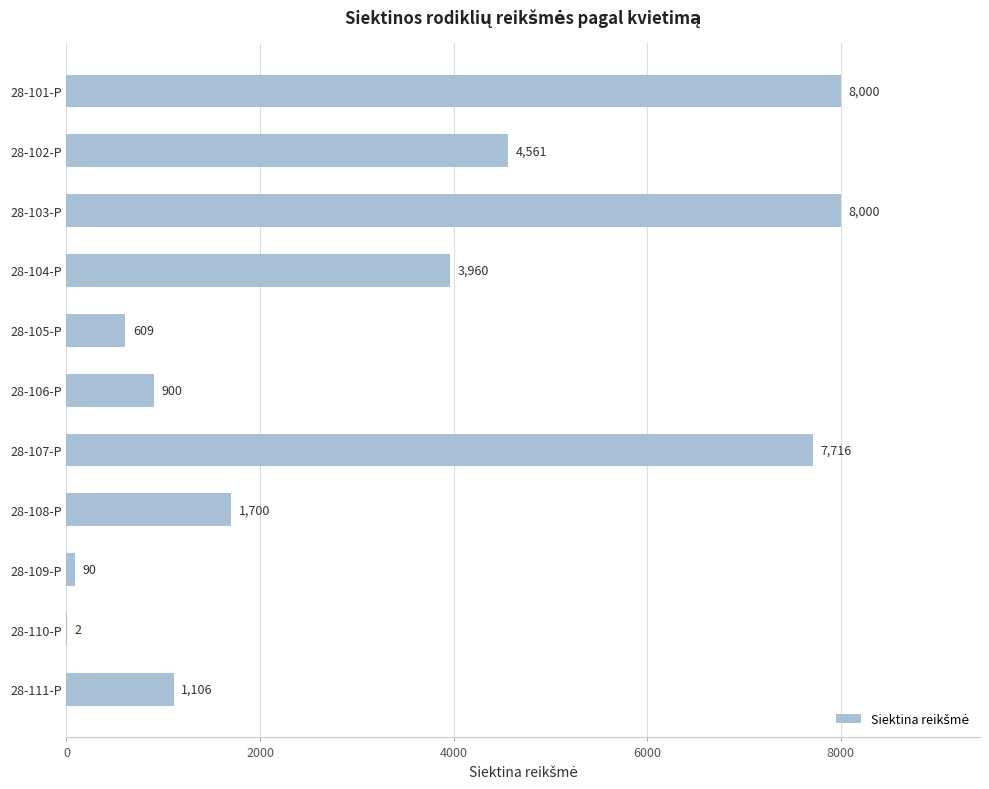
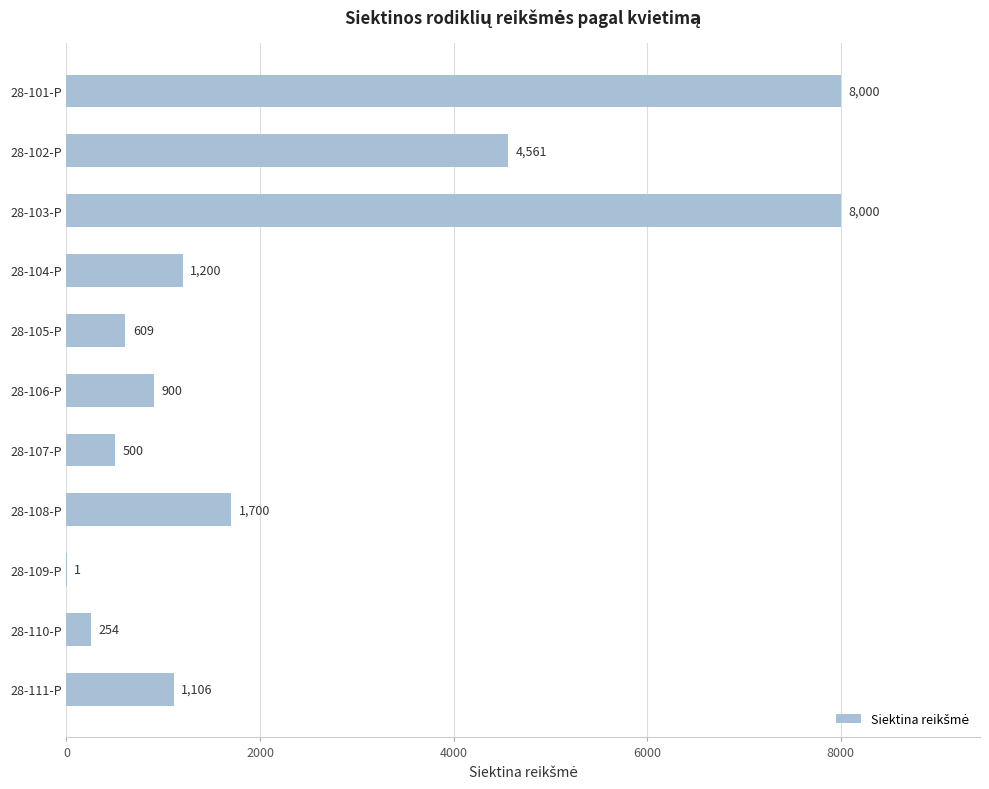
  {
    "28-101-P": "8,000",
    "28-102-P": "4,561",
    "28-103-P": "8,000",
-   "28-104-P": "3,960",
+   "28-104-P": "1,200",
    "28-105-P": "609",
    "28-106-P": "900",
-   "28-107-P": "7,716",
+   "28-107-P": "500",
    "28-108-P": "1,700",
-   "28-109-P": "90",
-   "28-110-P": "2",
+   "28-109-P": "1",
+   "28-110-P": "254",
    "28-111-P": "1,106"
  }
